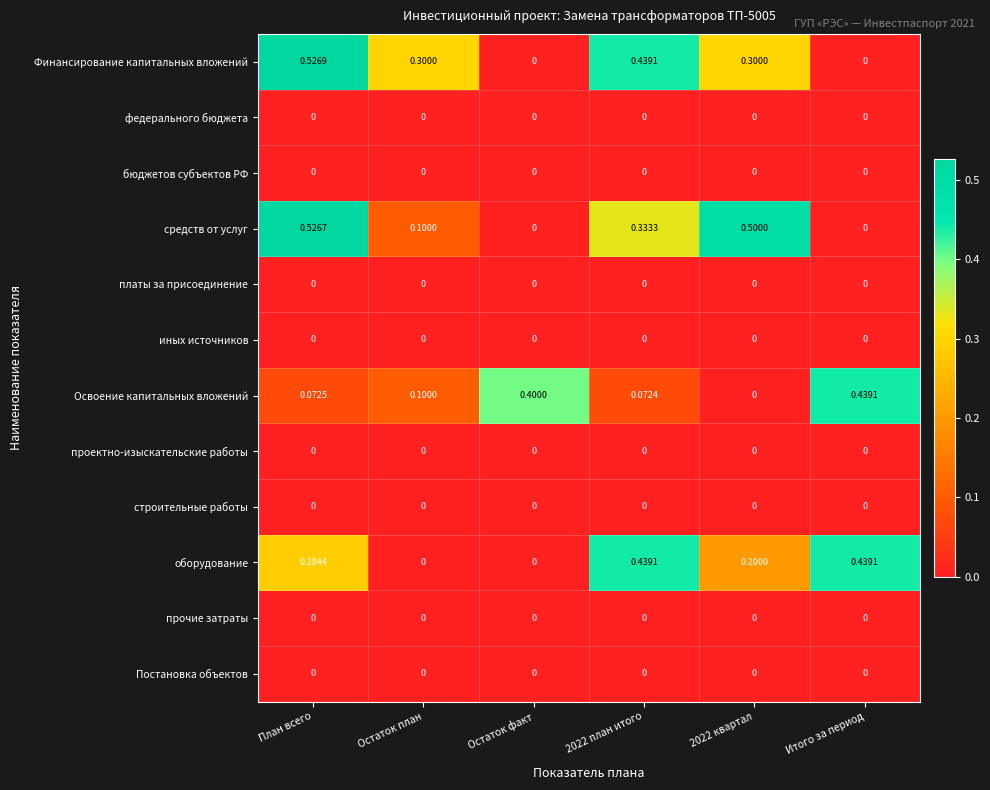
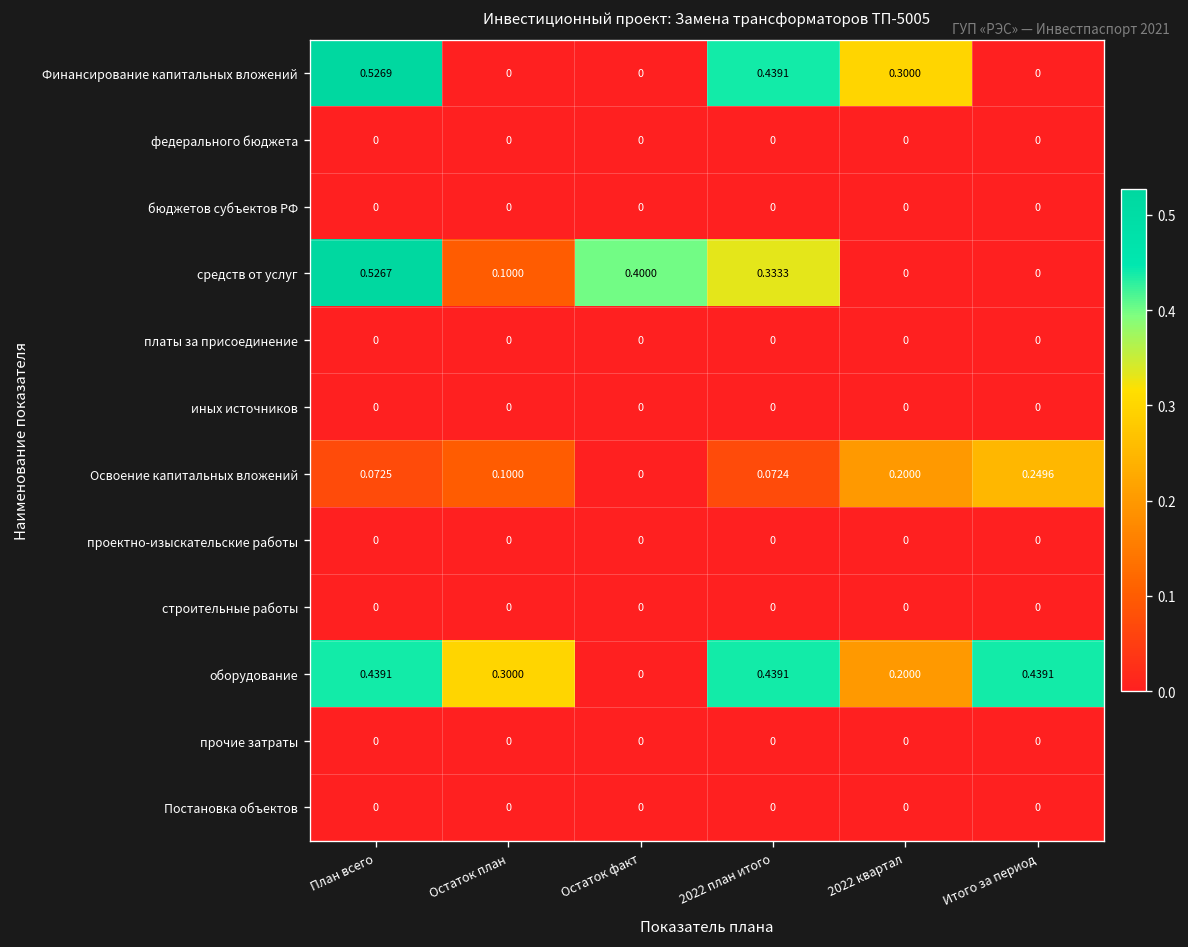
  {
    "Финансирование капитальных вложений": {
      "План всего": 0.5269,
-     "Остаток план": 0.3000,
+     "Остаток план": 0,
      "Остаток факт": 0,
      "2022 план итого": 0.4391,
      "2022 квартал": 0.3000,
      "Итого за период": 0
    },
    "федерального бюджета": {
      "План всего": 0,
      "Остаток план": 0,
      "Остаток факт": 0,
      "2022 план итого": 0,
      "2022 квартал": 0,
      "Итого за период": 0
    },
    "бюджетов субъектов РФ": {
      "План всего": 0,
      "Остаток план": 0,
      "Остаток факт": 0,
      "2022 план итого": 0,
      "2022 квартал": 0,
      "Итого за период": 0
    },
    "средств от услуг": {
      "План всего": 0.5267,
      "Остаток план": 0.1000,
-     "Остаток факт": 0,
+     "Остаток факт": 0.4000,
      "2022 план итого": 0.3333,
-     "2022 квартал": 0.5000,
+     "2022 квартал": 0,
      "Итого за период": 0
    },
    "платы за присоединение": {
      "План всего": 0,
      "Остаток план": 0,
      "Остаток факт": 0,
      "2022 план итого": 0,
      "2022 квартал": 0,
      "Итого за период": 0
    },
    "иных источников": {
      "План всего": 0,
      "Остаток план": 0,
      "Остаток факт": 0,
      "2022 план итого": 0,
      "2022 квартал": 0,
      "Итого за период": 0
    },
    "Освоение капитальных вложений": {
      "План всего": 0.0725,
      "Остаток план": 0.1000,
-     "Остаток факт": 0.4000,
+     "Остаток факт": 0,
      "2022 план итого": 0.0724,
-     "2022 квартал": 0,
-     "Итого за период": 0.4391
+     "2022 квартал": 0.2000,
+     "Итого за период": 0.2496
    },
    "проектно-изыскательские работы": {
      "План всего": 0,
      "Остаток план": 0,
      "Остаток факт": 0,
      "2022 план итого": 0,
      "2022 квартал": 0,
      "Итого за период": 0
    },
    "строительные работы": {
      "План всего": 0,
      "Остаток план": 0,
      "Остаток факт": 0,
      "2022 план итого": 0,
      "2022 квартал": 0,
      "Итого за период": 0
    },
    "оборудование": {
-     "План всего": 0.2844,
-     "Остаток план": 0,
+     "План всего": 0.4391,
+     "Остаток план": 0.3000,
      "Остаток факт": 0,
      "2022 план итого": 0.4391,
      "2022 квартал": 0.2000,
      "Итого за период": 0.4391
    },
    "прочие затраты": {
      "План всего": 0,
      "Остаток план": 0,
      "Остаток факт": 0,
      "2022 план итого": 0,
      "2022 квартал": 0,
      "Итого за период": 0
    },
    "Постановка объектов": {
      "План всего": 0,
      "Остаток план": 0,
      "Остаток факт": 0,
      "2022 план итого": 0,
      "2022 квартал": 0,
      "Итого за период": 0
    }
  }
